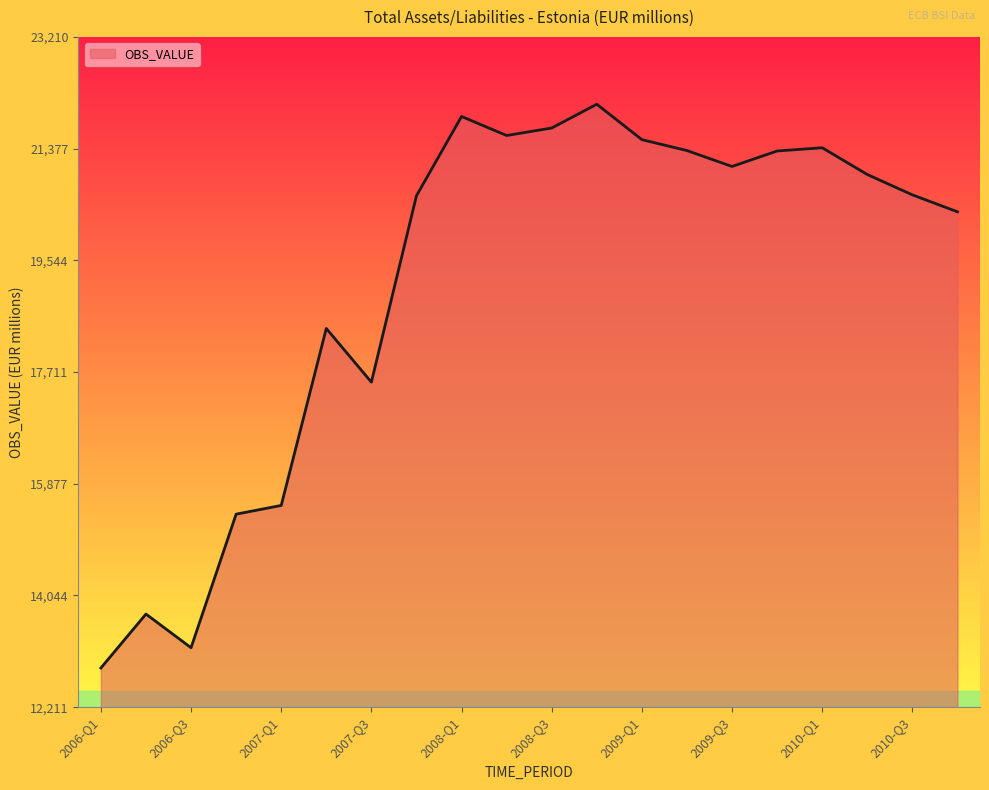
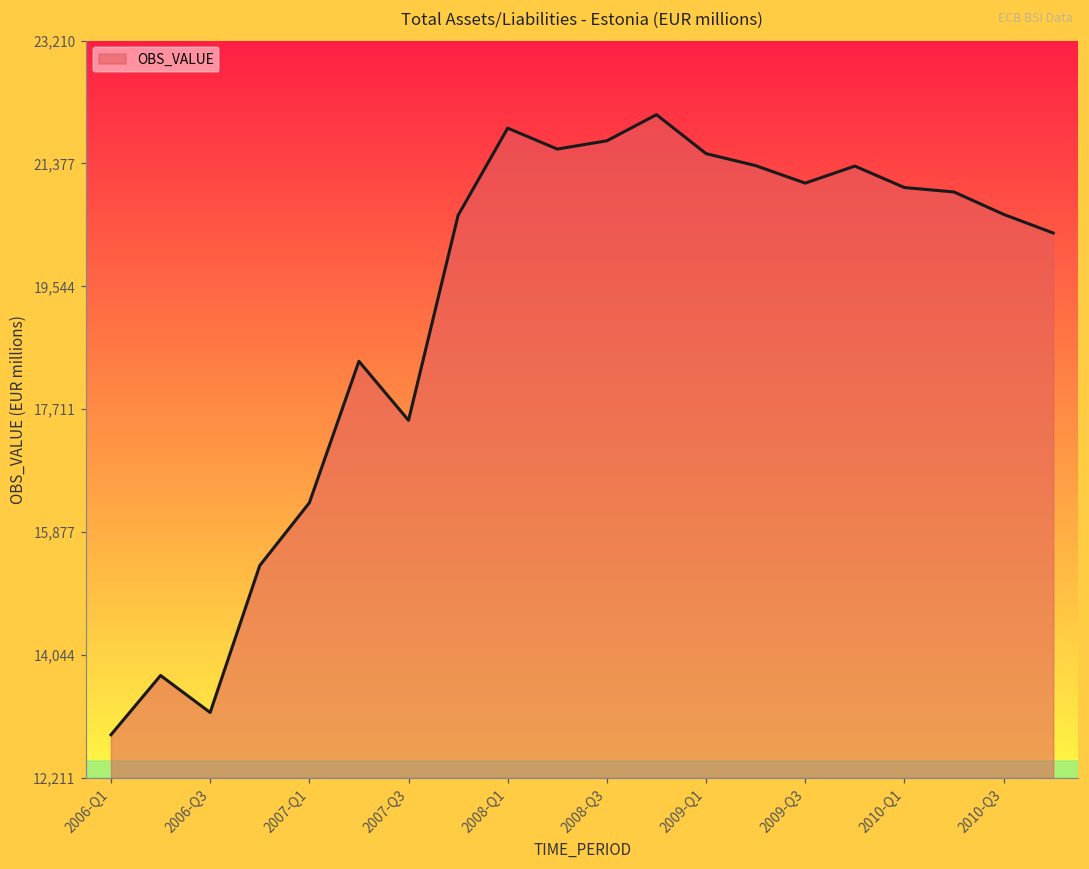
  {
    "2006-Q1": "12,900",
    "2006-Q3": "13,200",
-   "2007-Q1": "15,500",
+   "2007-Q1": "16,300",
    "2007-Q3": "17,500",
    "2008-Q1": "21,900",
    "2008-Q3": "21,700",
    "2009-Q1": "21,500",
    "2009-Q3": "21,100",
-   "2010-Q1": "21,400",
+   "2010-Q1": "21,000",
    "2010-Q3": "20,600"
  }
